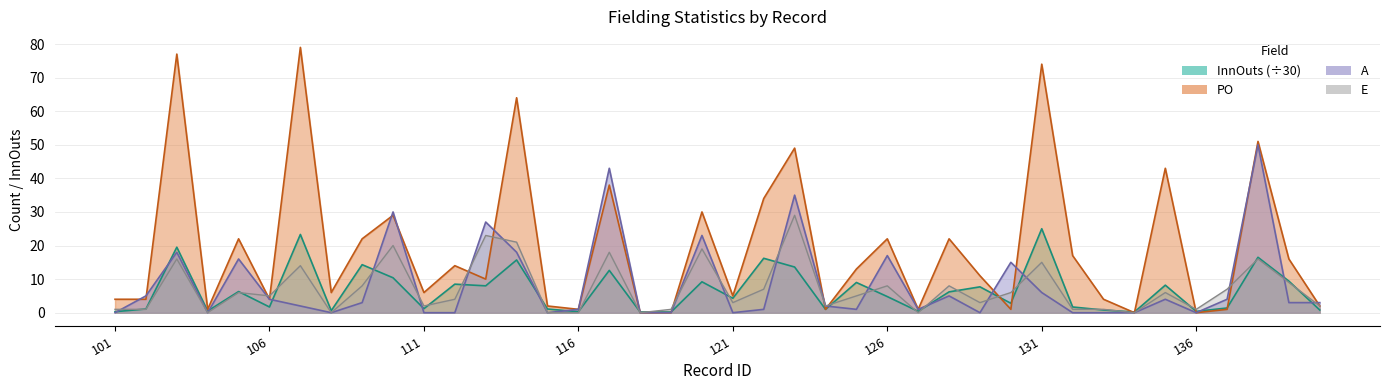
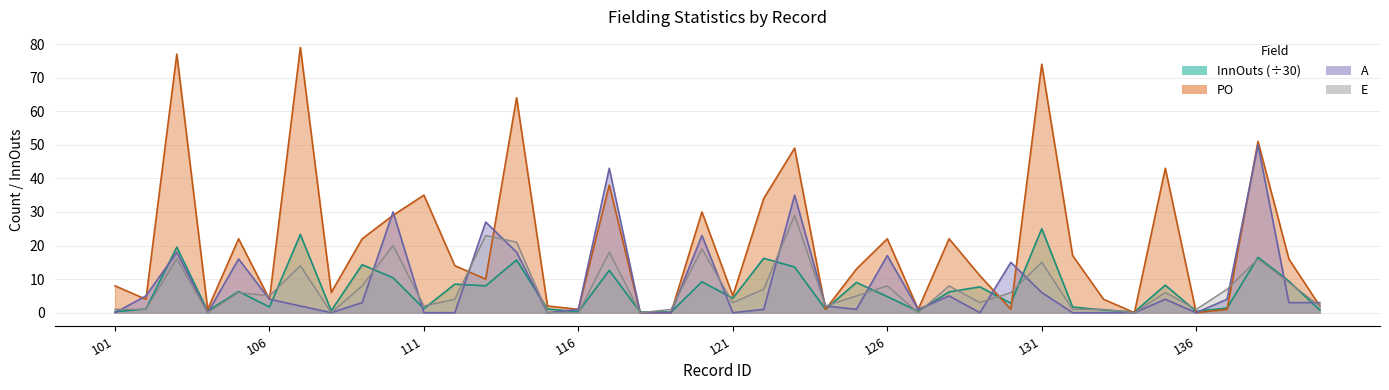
  {
    "PO": {
-     "101": 4,
-     "111": 6,
+     "101": 8,
+     "111": 35,
      "126": 22,
      "131": 74
    }
  }
